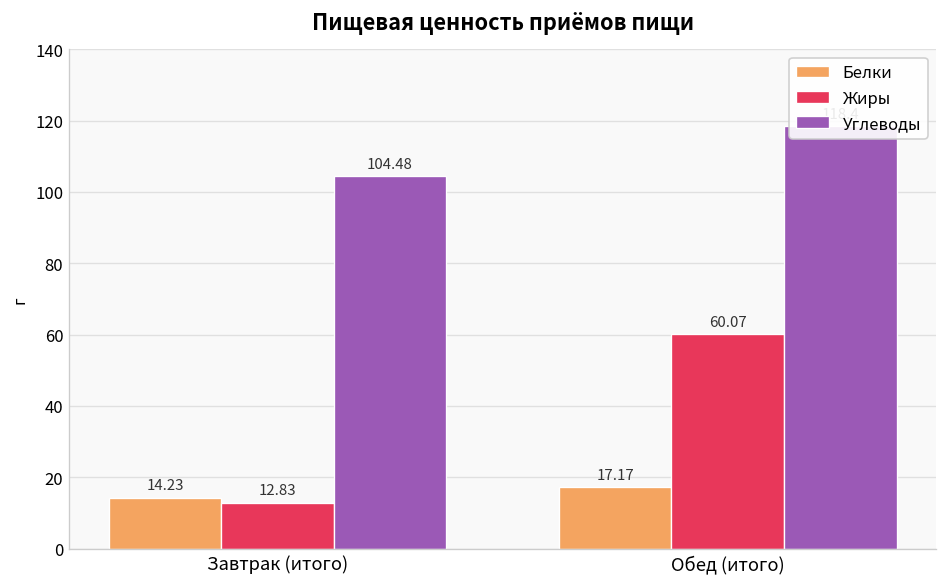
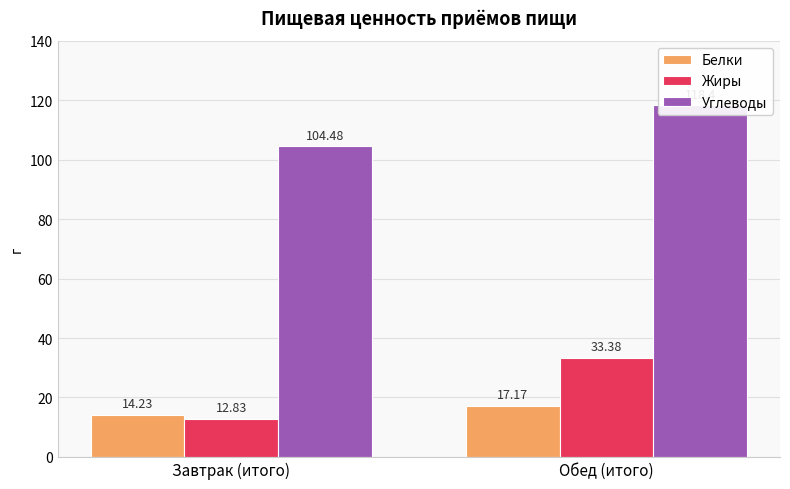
  {
    "Белки": {
      "Завтрак (итого)": 14.23,
      "Обед (итого)": 17.17
    },
    "Жиры": {
      "Завтрак (итого)": 12.83,
-     "Обед (итого)": 60.07
+     "Обед (итого)": 33.38
    },
    "Углеводы": {
      "Завтрак (итого)": 104.48
    }
  }
